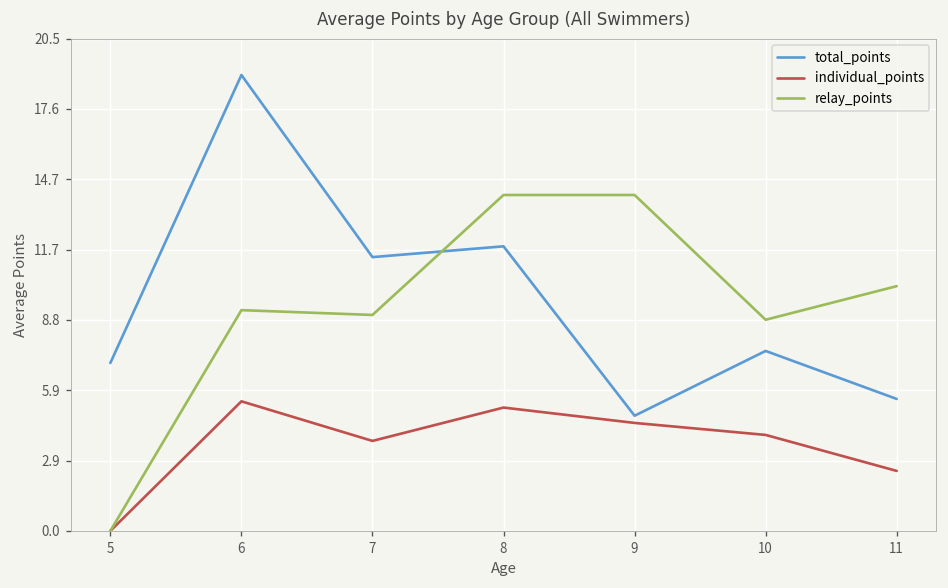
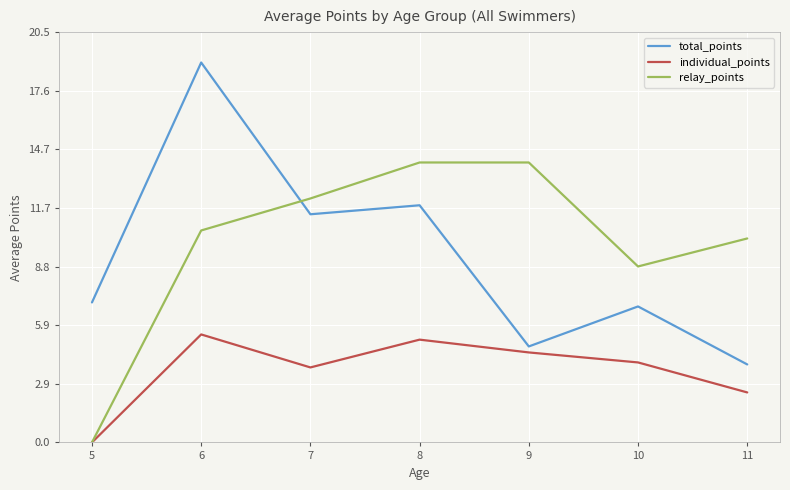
  {
    "total_points": {
      "5": 7.0,
      "6": 19.0,
      "7": 11.4,
      "8": 11.9,
      "9": 4.8,
-     "10": 7.5,
-     "11": 5.5
+     "10": 6.8,
+     "11": 3.9
    },
    "individual_points": {
      "6": 5.4,
      "7": 3.8,
      "8": 5.1,
      "9": 4.5,
      "10": 4.0,
      "11": 2.5
    },
    "relay_points": {
-     "6": 9.2,
-     "7": 9.0,
+     "6": 10.6,
+     "7": 12.2,
      "8": 14.0,
      "9": 14.0,
      "10": 8.8,
      "11": 10.2
    }
  }
